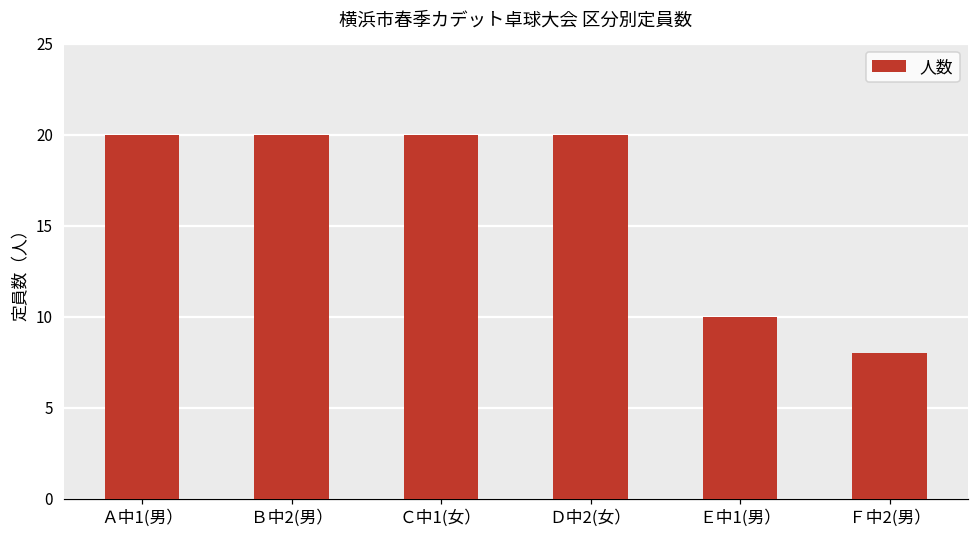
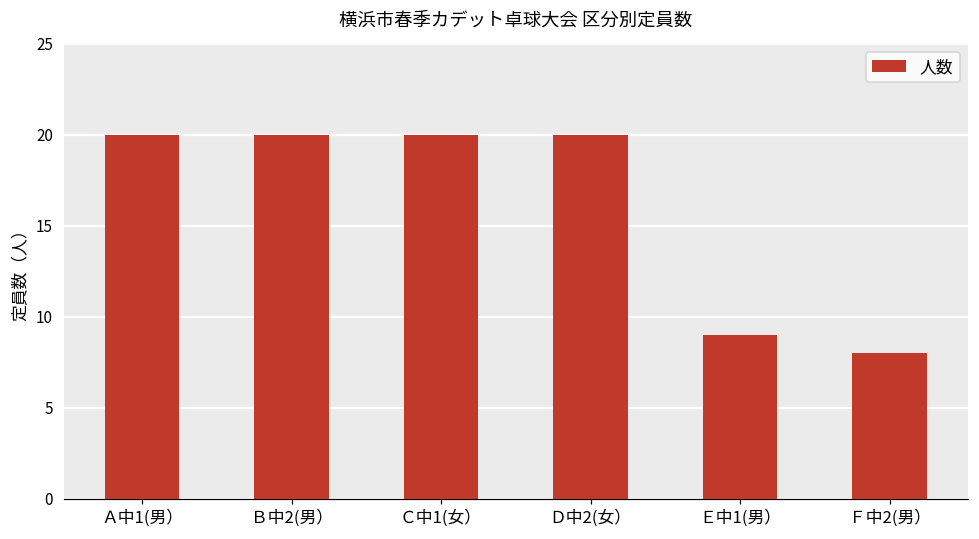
  {
    "Ａ中1(男）": 20,
    "Ｂ中2(男）": 20,
    "Ｃ中1(女）": 20,
    "Ｄ中2(女）": 20,
-   "Ｅ中1(男）": 10,
+   "Ｅ中1(男）": 9,
    "Ｆ中2(男）": 8
  }
